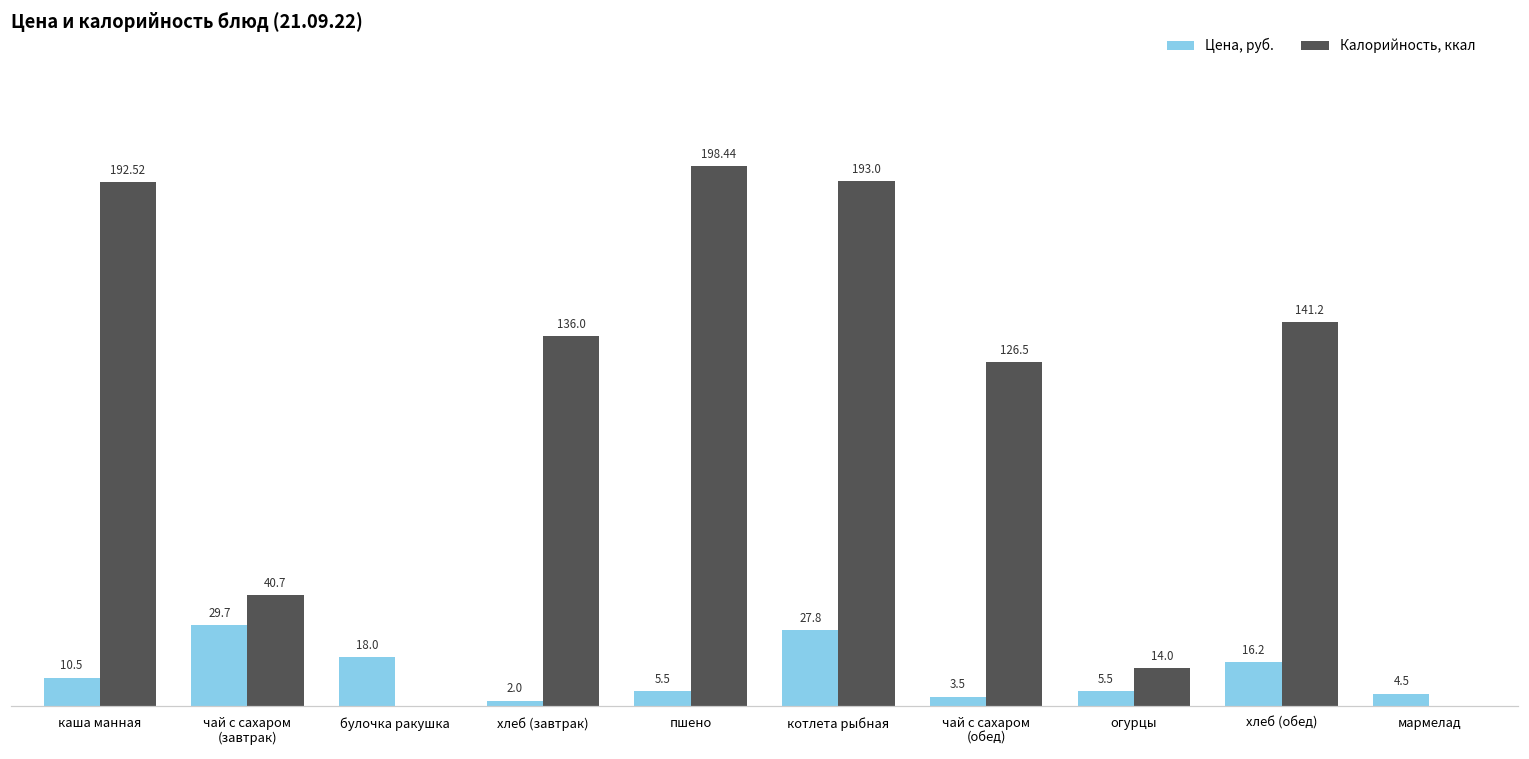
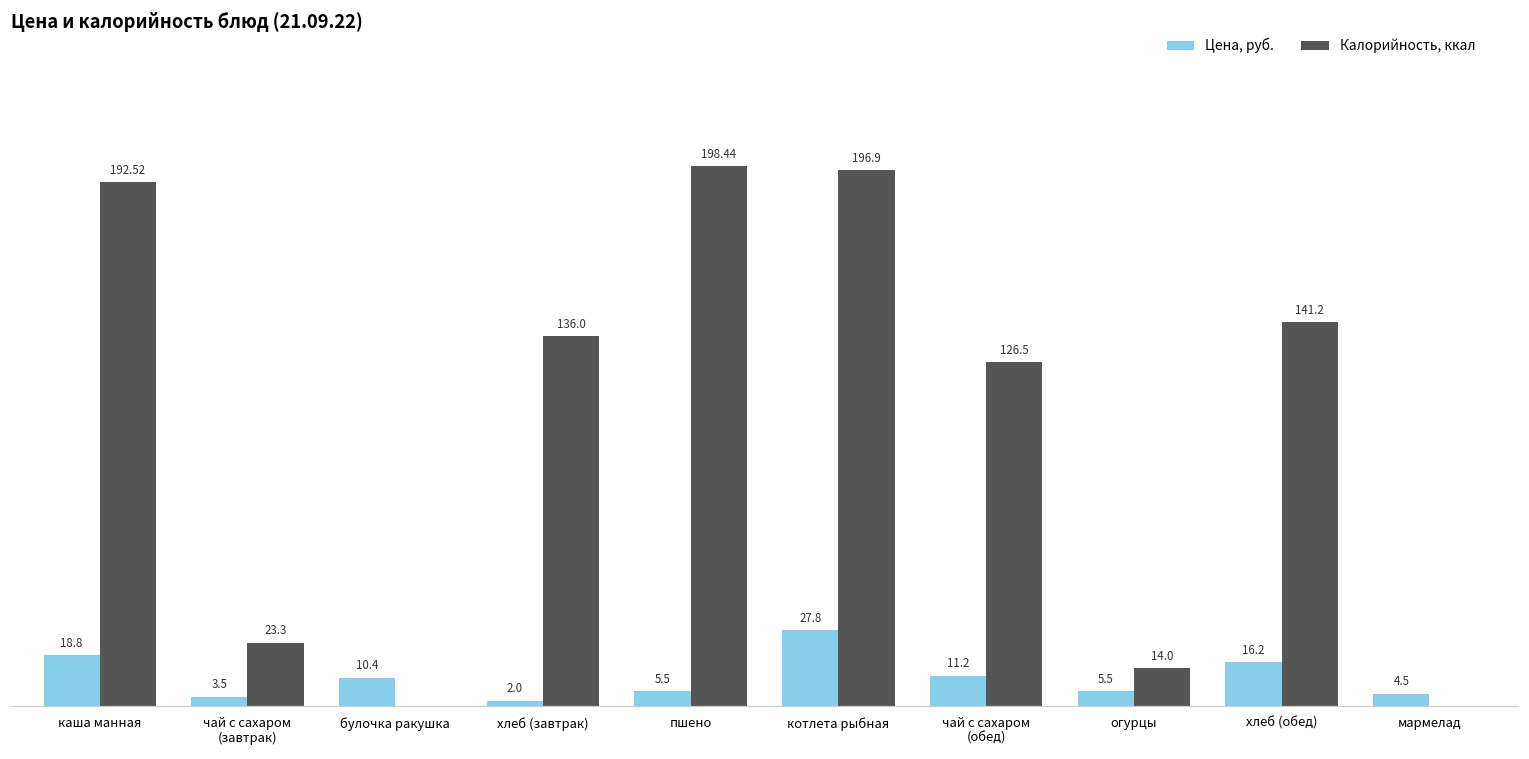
  {
    "Цена, руб.": {
-     "каша манная": 10.5,
-     "чай с сахаром (завтрак)": 29.7,
-     "булочка ракушка": 18.0,
+     "каша манная": 18.8,
+     "чай с сахаром (завтрак)": 3.5,
+     "булочка ракушка": 10.4,
      "хлеб (завтрак)": 2.0,
      "пшено": 5.5,
      "котлета рыбная": 27.8,
-     "чай с сахаром (обед)": 3.5,
+     "чай с сахаром (обед)": 11.2,
      "огурцы": 5.5,
      "хлеб (обед)": 16.2,
      "мармелад": 4.5
    },
    "Калорийность, ккал": {
      "каша манная": 192.52,
-     "чай с сахаром (завтрак)": 40.7,
+     "чай с сахаром (завтрак)": 23.3,
      "хлеб (завтрак)": 136.0,
      "пшено": 198.44,
-     "котлета рыбная": 193.0,
+     "котлета рыбная": 196.9,
      "чай с сахаром (обед)": 126.5,
      "огурцы": 14.0,
      "хлеб (обед)": 141.2
    }
  }
